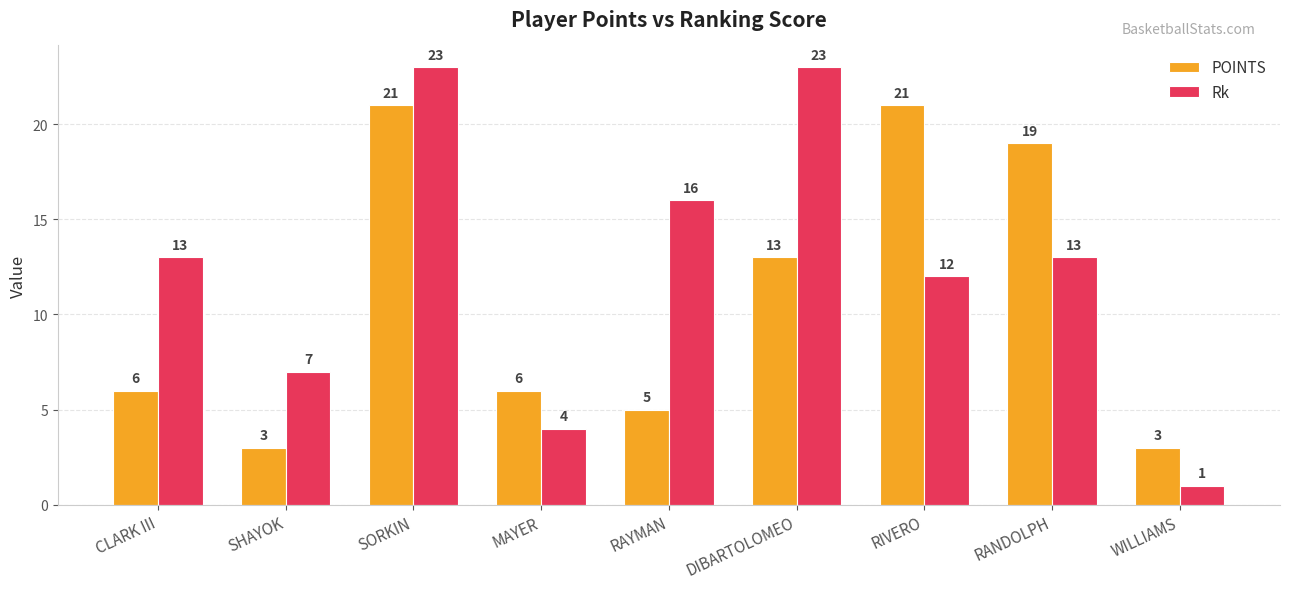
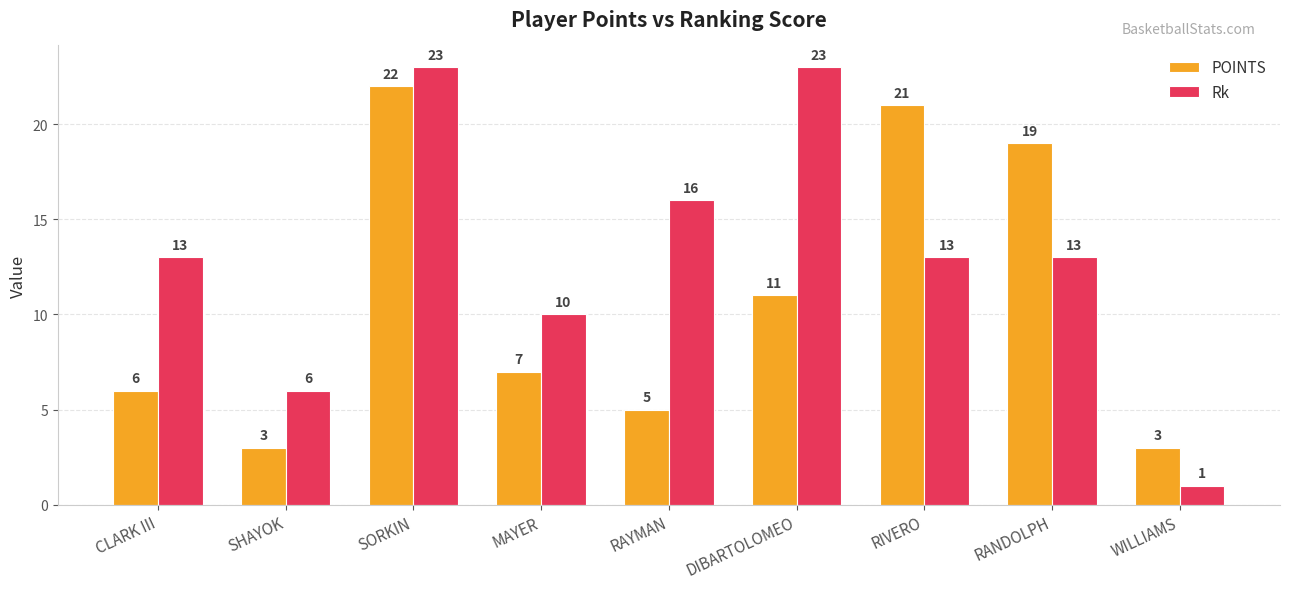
  {
    "POINTS": {
      "CLARK III": 6,
      "SHAYOK": 3,
-     "SORKIN": 21,
-     "MAYER": 6,
+     "SORKIN": 22,
+     "MAYER": 7,
      "RAYMAN": 5,
-     "DIBARTOLOMEO": 13,
+     "DIBARTOLOMEO": 11,
      "RIVERO": 21,
      "RANDOLPH": 19,
      "WILLIAMS": 3
    },
    "Rk": {
      "CLARK III": 13,
-     "SHAYOK": 7,
+     "SHAYOK": 6,
      "SORKIN": 23,
-     "MAYER": 4,
+     "MAYER": 10,
      "RAYMAN": 16,
      "DIBARTOLOMEO": 23,
-     "RIVERO": 12,
+     "RIVERO": 13,
      "RANDOLPH": 13,
      "WILLIAMS": 1
    }
  }
